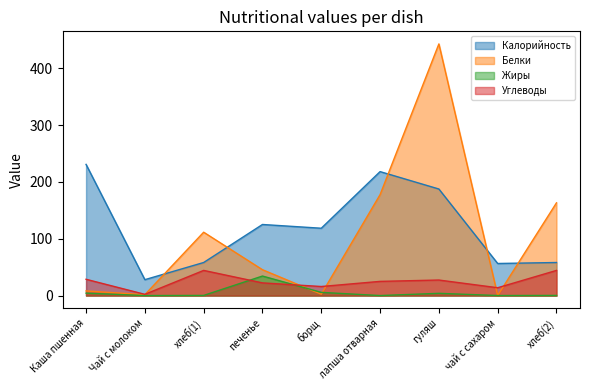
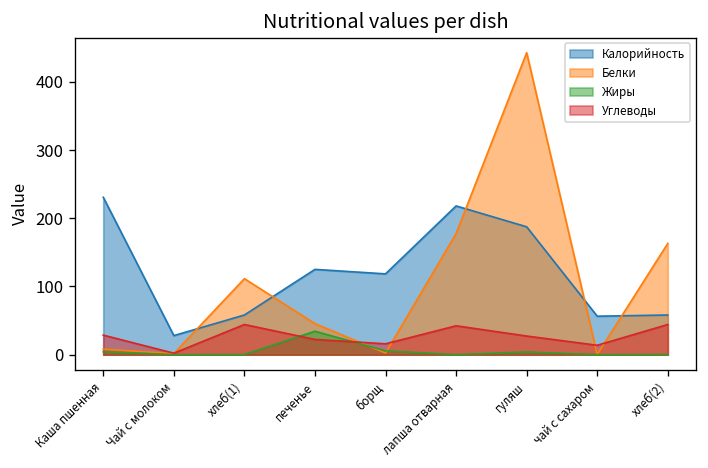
  {
    "Калорийность": {
      "Каша пшенная": 230,
      "Чай с молоком": 30,
      "хлеб(1)": 60,
      "печенье": 130,
      "борщ": 120,
      "лапша отварная": 220,
      "гуляш": 190,
      "чай с сахаром": 60,
      "хлеб(2)": 60
    },
    "Белки": {
      "хлеб(1)": 110,
      "печенье": 50,
      "лапша отварная": 180,
      "гуляш": 440,
      "хлеб(2)": 160
    },
    "Жиры": {
      "хлеб(1)": 0,
      "печенье": 30,
      "лапша отварная": 0,
      "гуляш": 0,
      "хлеб(2)": 0
    },
    "Углеводы": {
      "Каша пшенная": 30,
      "хлеб(1)": 40,
      "печенье": 20,
      "борщ": 20,
-     "лапша отварная": 20,
+     "лапша отварная": 40,
      "гуляш": 30,
      "чай с сахаром": 10,
      "хлеб(2)": 40
    }
  }
